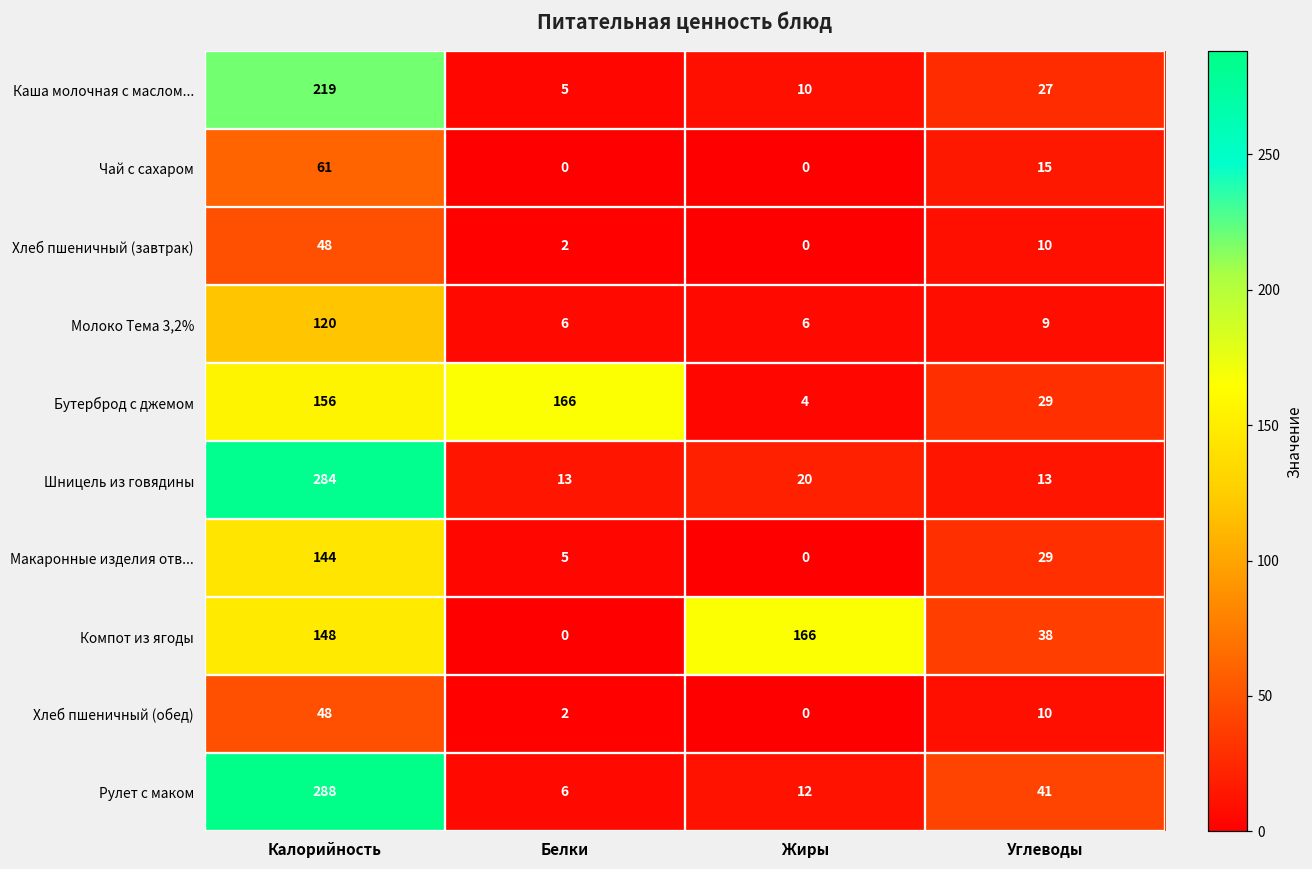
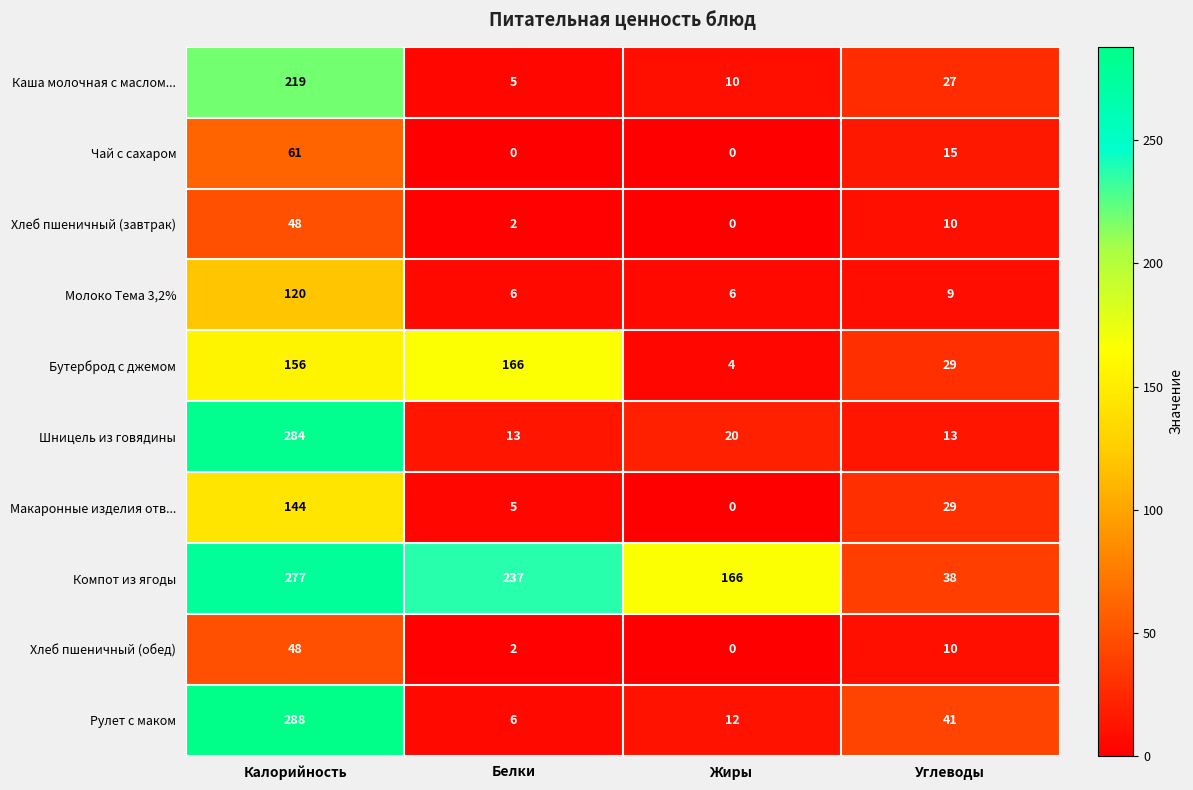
  {
    "Каша молочная с маслом...": {
      "Калорийность": 219,
      "Белки": 5,
      "Жиры": 10,
      "Углеводы": 27
    },
    "Чай с сахаром": {
      "Калорийность": 61,
      "Белки": 0,
      "Жиры": 0,
      "Углеводы": 15
    },
    "Хлеб пшеничный (завтрак)": {
      "Калорийность": 48,
      "Белки": 2,
      "Жиры": 0,
      "Углеводы": 10
    },
    "Молоко Тема 3,2%": {
      "Калорийность": 120,
      "Белки": 6,
      "Жиры": 6,
      "Углеводы": 9
    },
    "Бутерброд с джемом": {
      "Калорийность": 156,
      "Белки": 166,
      "Жиры": 4,
      "Углеводы": 29
    },
    "Шницель из говядины": {
      "Калорийность": 284,
      "Белки": 13,
      "Жиры": 20,
      "Углеводы": 13
    },
    "Макаронные изделия отв...": {
      "Калорийность": 144,
      "Белки": 5,
      "Жиры": 0,
      "Углеводы": 29
    },
    "Компот из ягоды": {
-     "Калорийность": 148,
-     "Белки": 0,
+     "Калорийность": 277,
+     "Белки": 237,
      "Жиры": 166,
      "Углеводы": 38
    },
    "Хлеб пшеничный (обед)": {
      "Калорийность": 48,
      "Белки": 2,
      "Жиры": 0,
      "Углеводы": 10
    },
    "Рулет с маком": {
      "Калорийность": 288,
      "Белки": 6,
      "Жиры": 12,
      "Углеводы": 41
    }
  }
